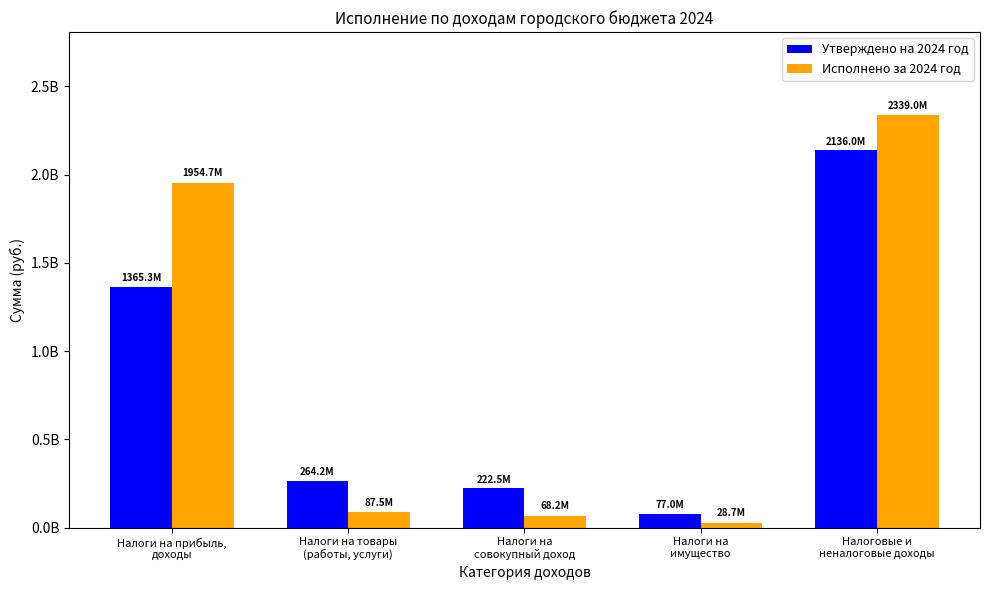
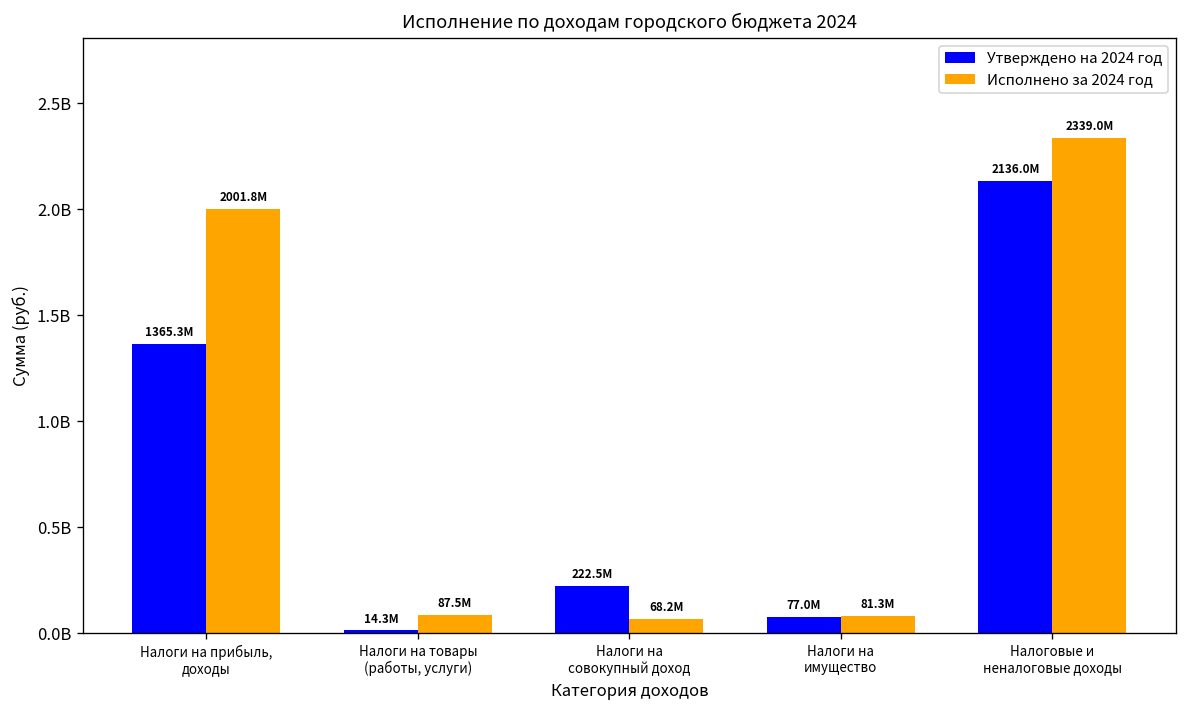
  {
    "Утверждено на 2024 год": {
      "Налоги на прибыль, доходы": "1365.3M",
-     "Налоги на товары (работы, услуги)": "264.2M",
+     "Налоги на товары (работы, услуги)": "14.3M",
      "Налоги на совокупный доход": "222.5M",
      "Налоги на имущество": "77.0M",
      "Налоговые и неналоговые доходы": "2136.0M"
    },
    "Исполнено за 2024 год": {
-     "Налоги на прибыль, доходы": "1954.7M",
+     "Налоги на прибыль, доходы": "2001.8M",
      "Налоги на товары (работы, услуги)": "87.5M",
      "Налоги на совокупный доход": "68.2M",
-     "Налоги на имущество": "28.7M",
+     "Налоги на имущество": "81.3M",
      "Налоговые и неналоговые доходы": "2339.0M"
    }
  }
